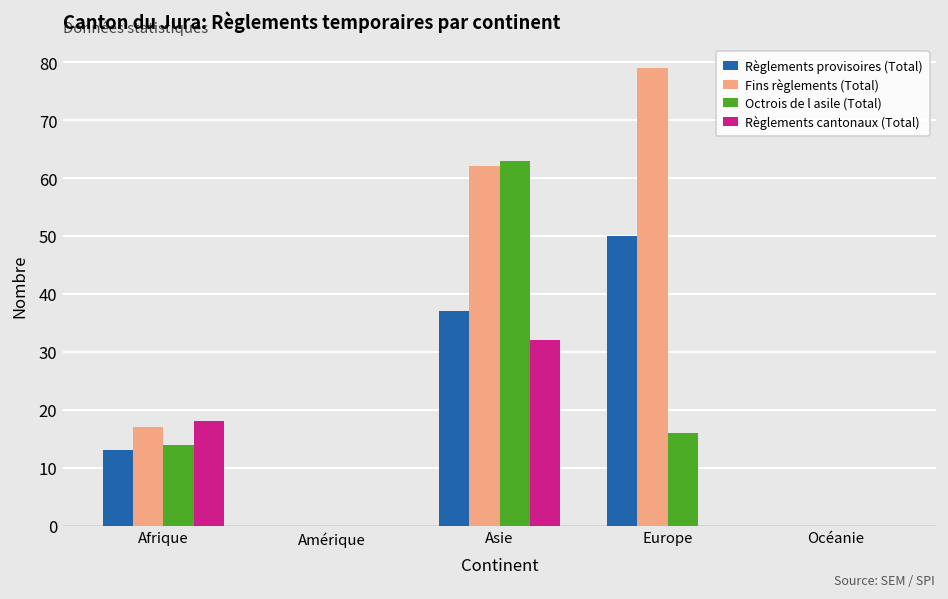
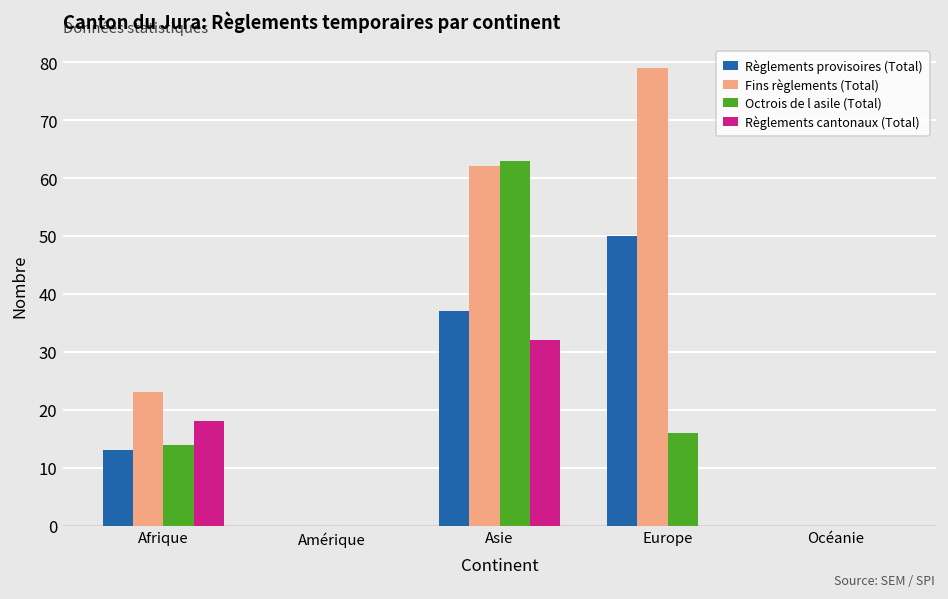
  {
    "Règlements provisoires (Total)": {
      "Afrique": 13,
      "Amérique": 0,
      "Asie": 37,
      "Europe": 50,
      "Océanie": 0
    },
    "Fins règlements (Total)": {
-     "Afrique": 17,
+     "Afrique": 23,
      "Amérique": 0,
      "Asie": 62,
      "Europe": 79,
      "Océanie": 0
    },
    "Octrois de l asile (Total)": {
      "Afrique": 14,
      "Amérique": 0,
      "Asie": 63,
      "Europe": 16,
      "Océanie": 0
    },
    "Règlements cantonaux (Total)": {
      "Afrique": 18,
      "Amérique": 0,
      "Asie": 32,
      "Europe": 0,
      "Océanie": 0
    }
  }
